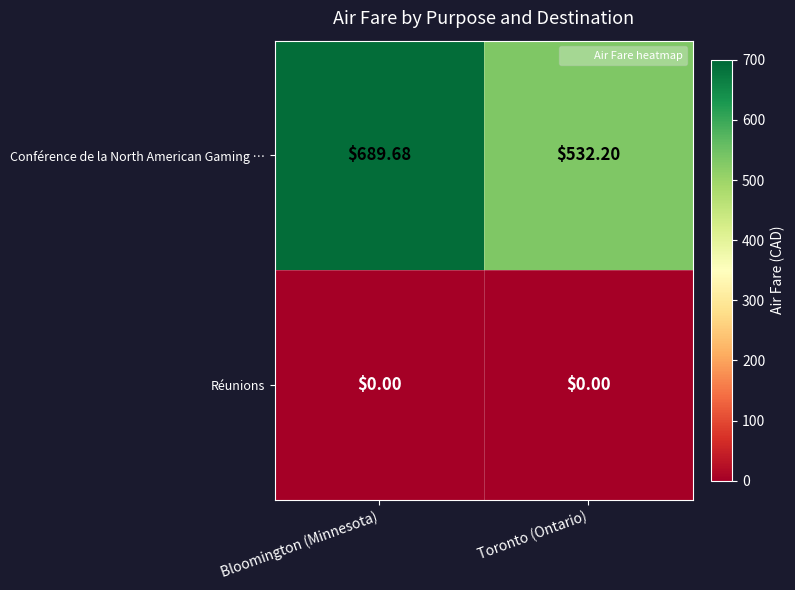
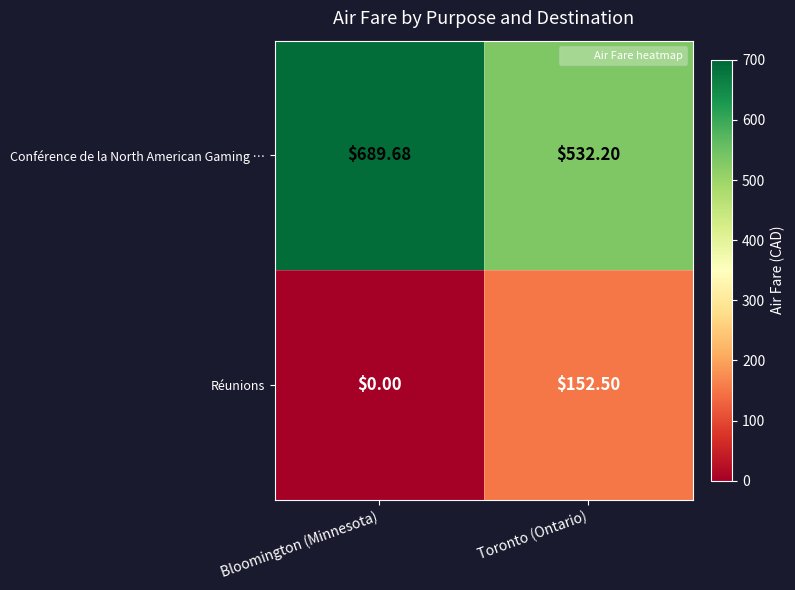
  {
    "Conférence de la North American Gaming …": {
      "Bloomington (Minnesota)": "$689.68",
      "Toronto (Ontario)": "$532.20"
    },
    "Réunions": {
      "Bloomington (Minnesota)": "$0.00",
-     "Toronto (Ontario)": "$0.00"
+     "Toronto (Ontario)": "$152.50"
    }
  }
